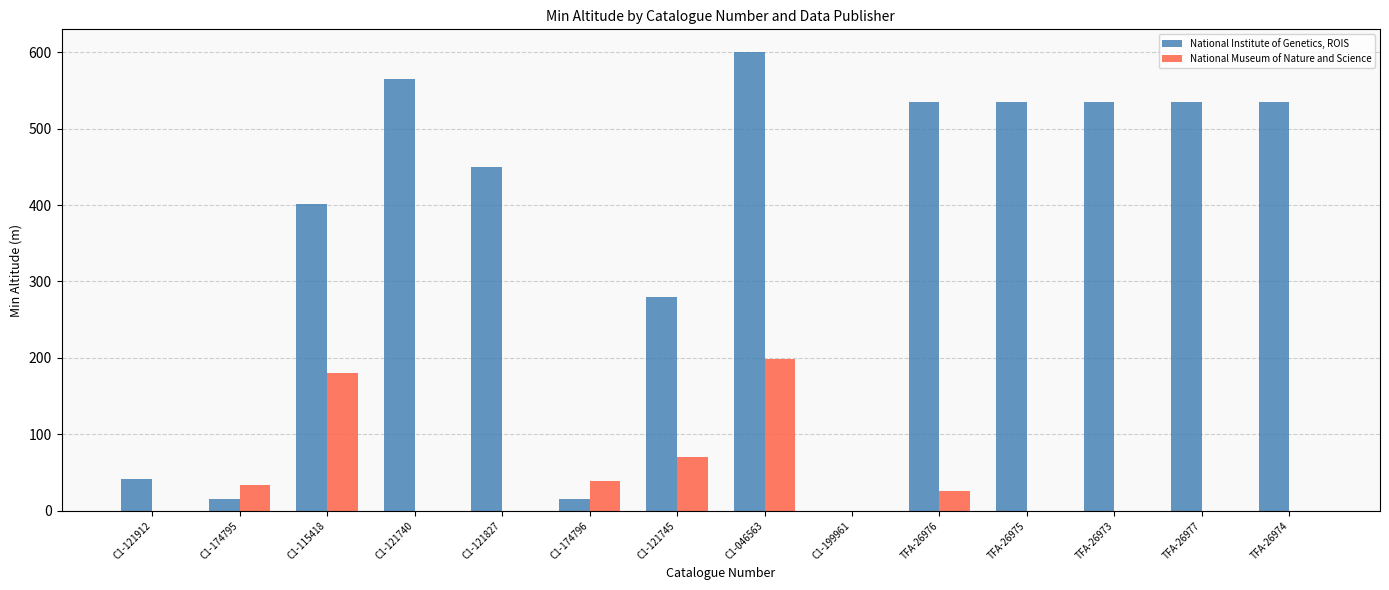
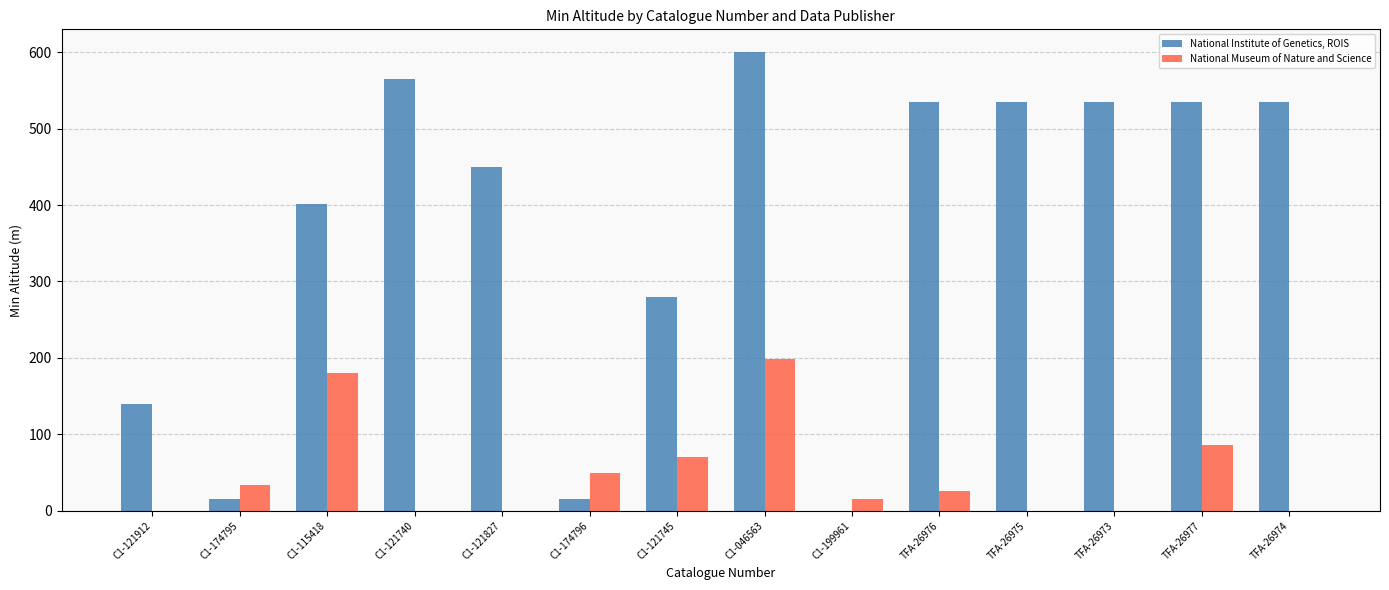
  {
    "National Institute of Genetics, ROIS": {
-     "C1-121912": 40,
+     "C1-121912": 140,
      "C1-174795": 20,
      "C1-115418": 400,
      "C1-121740": 570,
      "C1-121827": 450,
      "C1-174796": 20,
      "C1-121745": 280,
      "C1-046563": 600,
      "C1-199961": 0,
      "TFA-26976": 540,
      "TFA-26975": 540,
      "TFA-26973": 540,
      "TFA-26977": 540,
      "TFA-26974": 540
    },
    "National Museum of Nature and Science": {
      "C1-121912": 0,
      "C1-174795": 30,
      "C1-115418": 180,
      "C1-121740": 0,
      "C1-121827": 0,
-     "C1-174796": 40,
+     "C1-174796": 50,
      "C1-121745": 70,
      "C1-046563": 200,
-     "C1-199961": 0,
+     "C1-199961": 20,
      "TFA-26976": 30,
      "TFA-26975": 0,
      "TFA-26973": 0,
-     "TFA-26977": 0,
+     "TFA-26977": 90,
      "TFA-26974": 0
    }
  }
